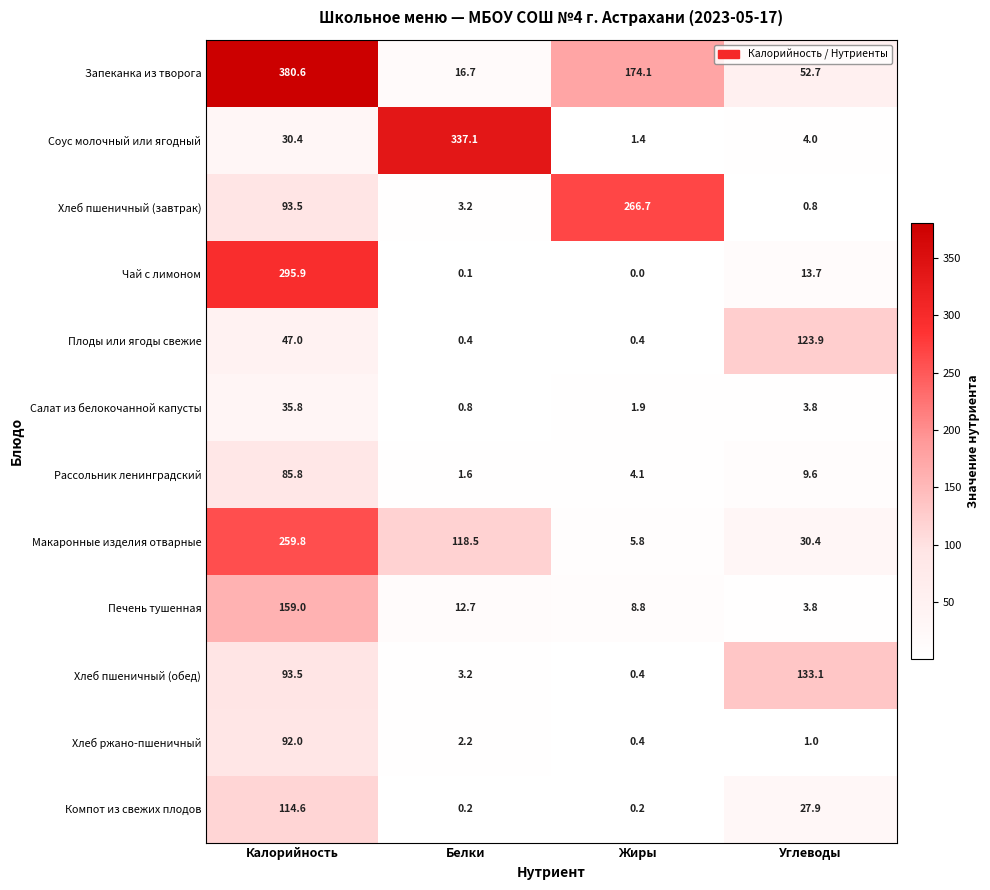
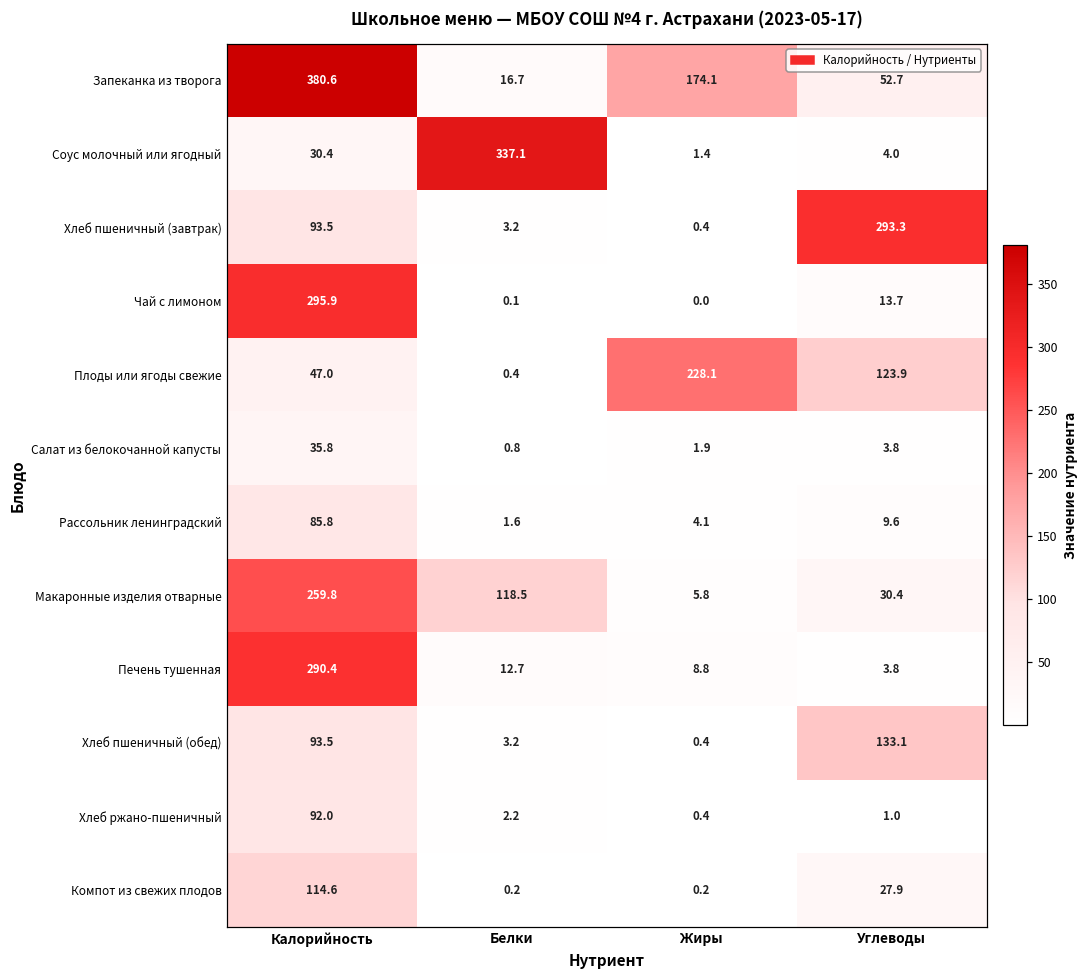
  {
    "Запеканка из творога": {
      "Калорийность": 380.6,
      "Белки": 16.7,
      "Жиры": 174.1,
      "Углеводы": 52.7
    },
    "Соус молочный или ягодный": {
      "Калорийность": 30.4,
      "Белки": 337.1,
      "Жиры": 1.4,
      "Углеводы": 4.0
    },
    "Хлеб пшеничный (завтрак)": {
      "Калорийность": 93.5,
      "Белки": 3.2,
-     "Жиры": 266.7,
-     "Углеводы": 0.8
+     "Жиры": 0.4,
+     "Углеводы": 293.3
    },
    "Чай с лимоном": {
      "Калорийность": 295.9,
      "Белки": 0.1,
      "Жиры": 0.0,
      "Углеводы": 13.7
    },
    "Плоды или ягоды свежие": {
      "Калорийность": 47.0,
      "Белки": 0.4,
-     "Жиры": 0.4,
+     "Жиры": 228.1,
      "Углеводы": 123.9
    },
    "Салат из белокочанной капусты": {
      "Калорийность": 35.8,
      "Белки": 0.8,
      "Жиры": 1.9,
      "Углеводы": 3.8
    },
    "Рассольник ленинградский": {
      "Калорийность": 85.8,
      "Белки": 1.6,
      "Жиры": 4.1,
      "Углеводы": 9.6
    },
    "Макаронные изделия отварные": {
      "Калорийность": 259.8,
      "Белки": 118.5,
      "Жиры": 5.8,
      "Углеводы": 30.4
    },
    "Печень тушенная": {
-     "Калорийность": 159.0,
+     "Калорийность": 290.4,
      "Белки": 12.7,
      "Жиры": 8.8,
      "Углеводы": 3.8
    },
    "Хлеб пшеничный (обед)": {
      "Калорийность": 93.5,
      "Белки": 3.2,
      "Жиры": 0.4,
      "Углеводы": 133.1
    },
    "Хлеб ржано-пшеничный": {
      "Калорийность": 92.0,
      "Белки": 2.2,
      "Жиры": 0.4,
      "Углеводы": 1.0
    },
    "Компот из свежих плодов": {
      "Калорийность": 114.6,
      "Белки": 0.2,
      "Жиры": 0.2,
      "Углеводы": 27.9
    }
  }
